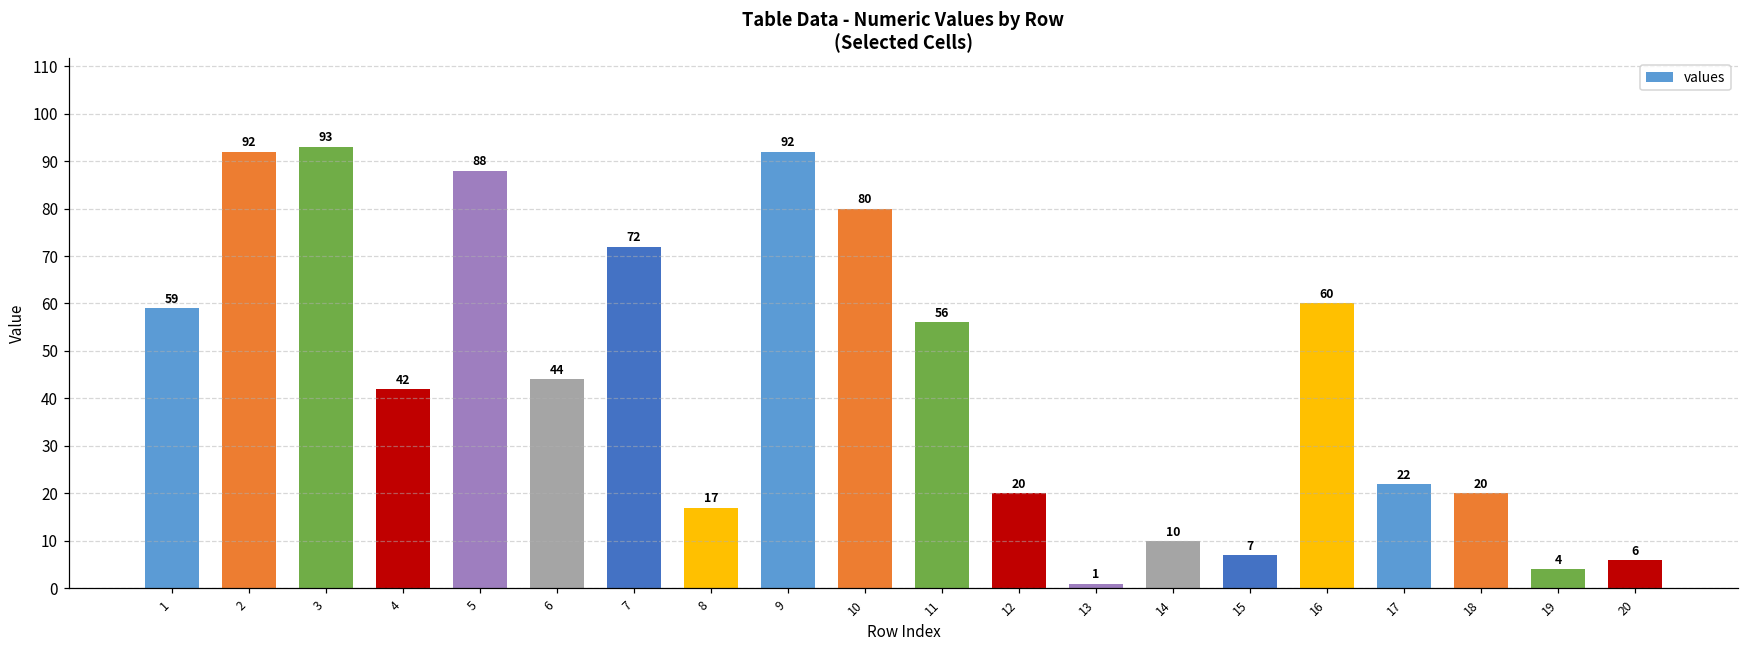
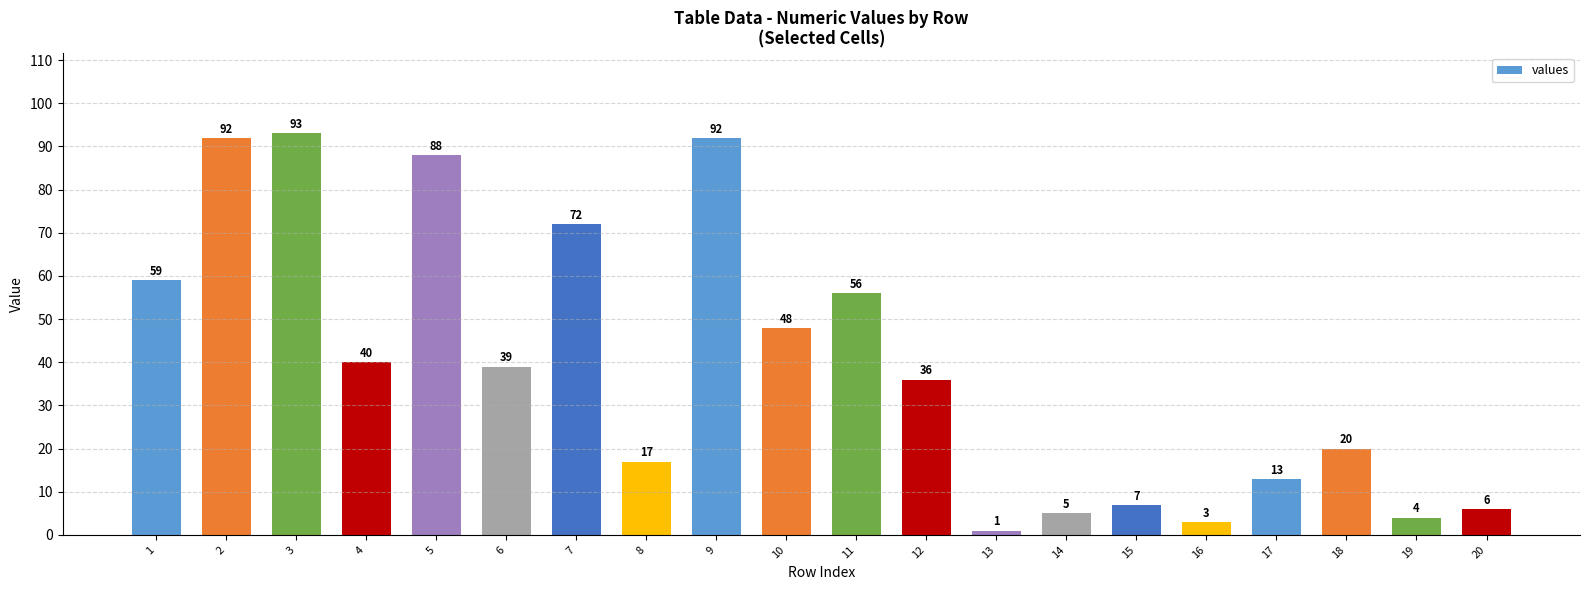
  {
    "1": 59,
    "2": 92,
    "3": 93,
-   "4": 42,
+   "4": 40,
    "5": 88,
-   "6": 44,
+   "6": 39,
    "7": 72,
    "8": 17,
    "9": 92,
-   "10": 80,
+   "10": 48,
    "11": 56,
-   "12": 20,
+   "12": 36,
    "13": 1,
-   "14": 10,
+   "14": 5,
    "15": 7,
-   "16": 60,
-   "17": 22,
+   "16": 3,
+   "17": 13,
    "18": 20,
    "19": 4,
    "20": 6
  }
